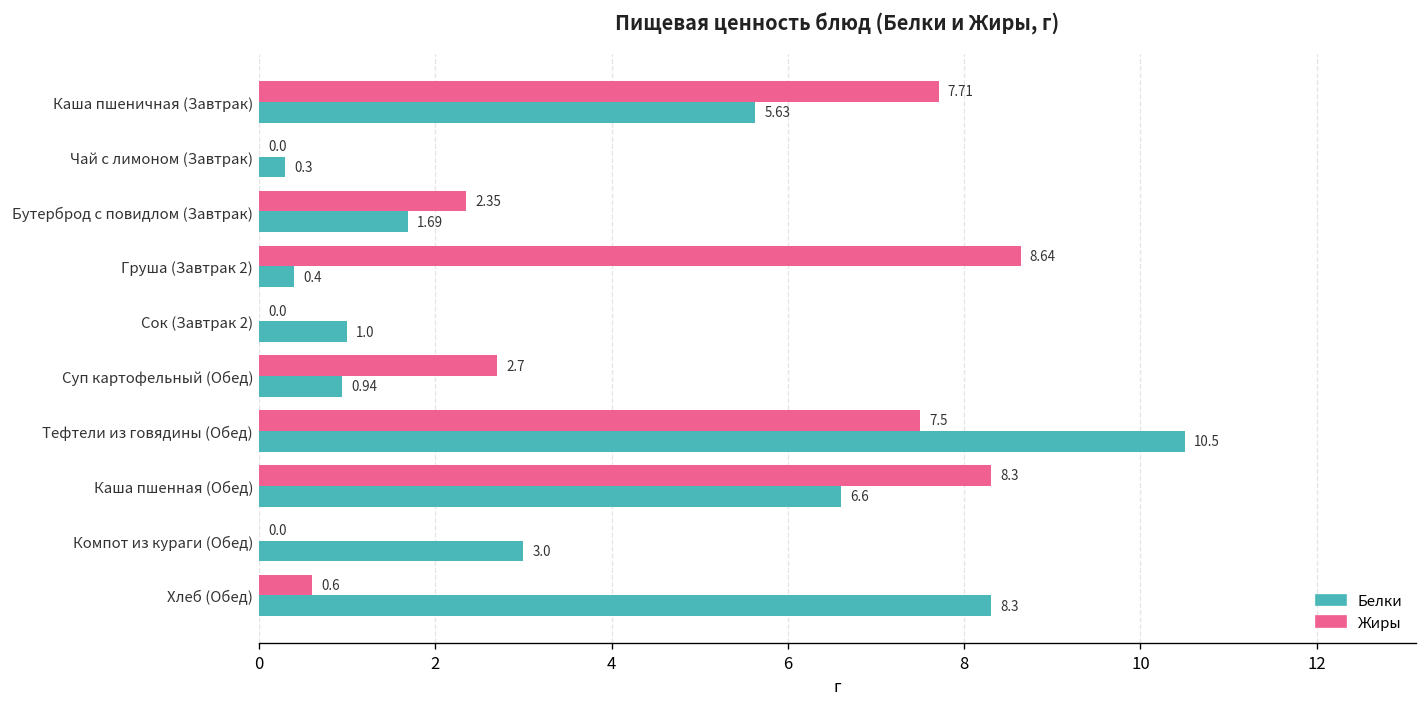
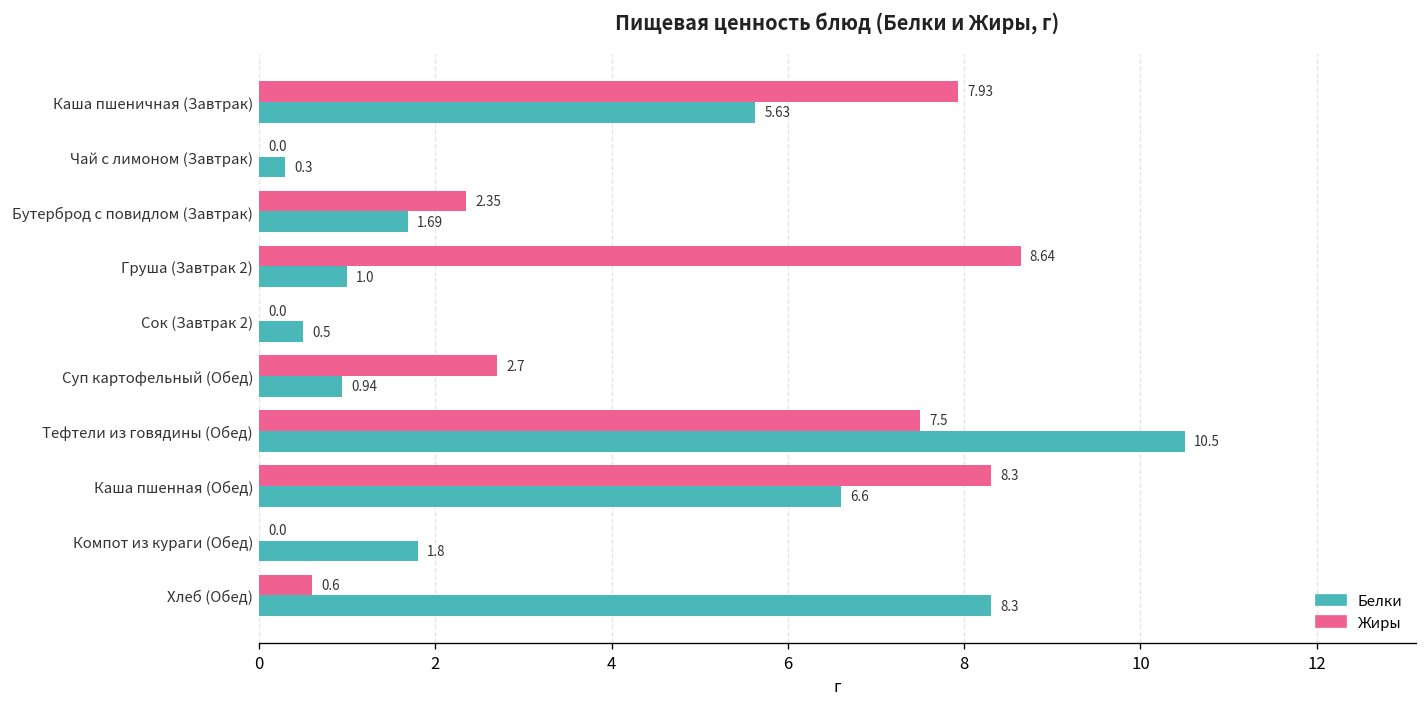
  {
    "Белки": {
      "Каша пшеничная (Завтрак)": 5.63,
      "Чай с лимоном (Завтрак)": 0.3,
      "Бутерброд с повидлом (Завтрак)": 1.69,
-     "Груша (Завтрак 2)": 0.4,
-     "Сок (Завтрак 2)": 1.0,
+     "Груша (Завтрак 2)": 1.0,
+     "Сок (Завтрак 2)": 0.5,
      "Суп картофельный (Обед)": 0.94,
      "Тефтели из говядины (Обед)": 10.5,
      "Каша пшенная (Обед)": 6.6,
-     "Компот из кураги (Обед)": 3.0,
+     "Компот из кураги (Обед)": 1.8,
      "Хлеб (Обед)": 8.3
    },
    "Жиры": {
-     "Каша пшеничная (Завтрак)": 7.71,
+     "Каша пшеничная (Завтрак)": 7.93,
      "Чай с лимоном (Завтрак)": 0.0,
      "Бутерброд с повидлом (Завтрак)": 2.35,
      "Груша (Завтрак 2)": 8.64,
      "Сок (Завтрак 2)": 0.0,
      "Суп картофельный (Обед)": 2.7,
      "Тефтели из говядины (Обед)": 7.5,
      "Каша пшенная (Обед)": 8.3,
      "Компот из кураги (Обед)": 0.0,
      "Хлеб (Обед)": 0.6
    }
  }
